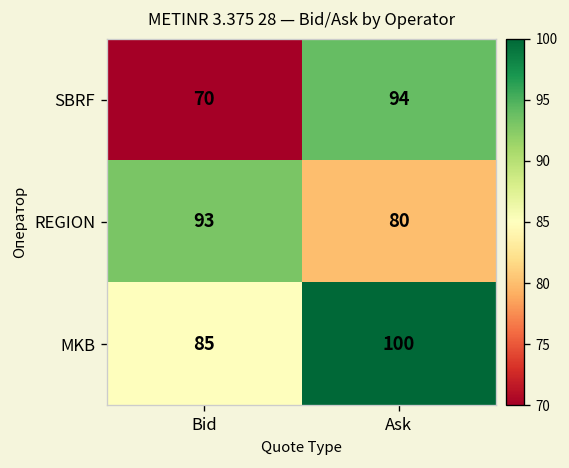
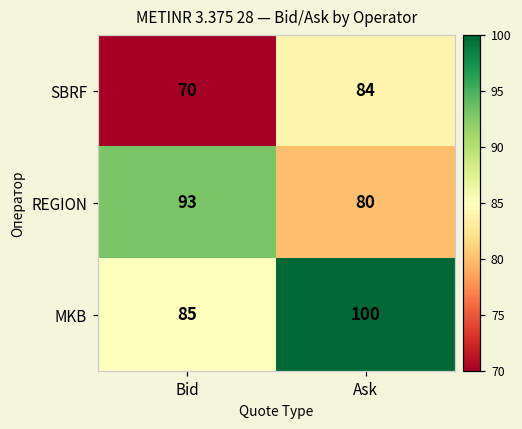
  {
    "SBRF": {
      "Bid": 70,
-     "Ask": 94
+     "Ask": 84
    },
    "REGION": {
      "Bid": 93,
      "Ask": 80
    },
    "MKB": {
      "Bid": 85,
      "Ask": 100
    }
  }
